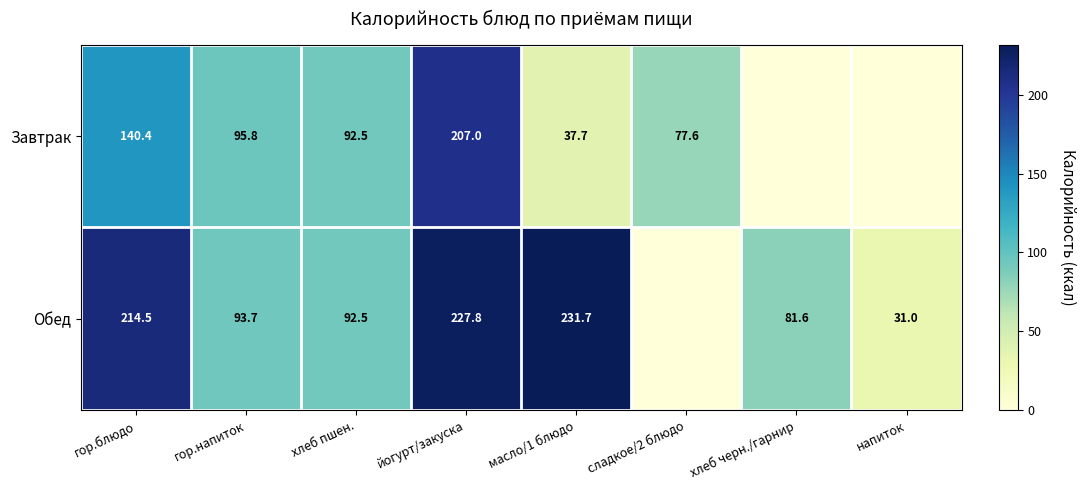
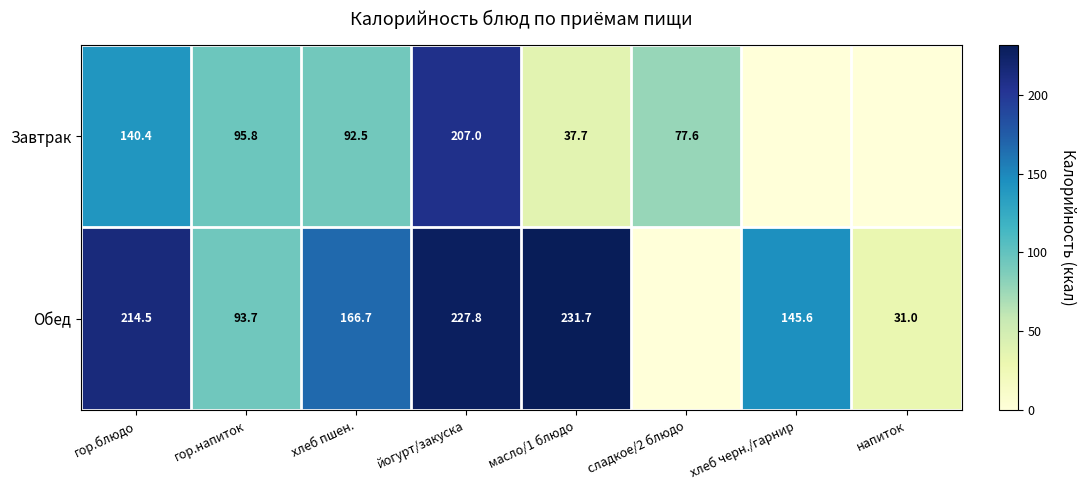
  {
    "Завтрак": {
      "гор.блюдо": 140.4,
      "гор.напиток": 95.8,
      "хлеб пшен.": 92.5,
      "йогурт/закуска": 207.0,
      "масло/1 блюдо": 37.7,
      "сладкое/2 блюдо": 77.6
    },
    "Обед": {
      "гор.блюдо": 214.5,
      "гор.напиток": 93.7,
-     "хлеб пшен.": 92.5,
+     "хлеб пшен.": 166.7,
      "йогурт/закуска": 227.8,
      "масло/1 блюдо": 231.7,
-     "хлеб черн./гарнир": 81.6,
+     "хлеб черн./гарнир": 145.6,
      "напиток": 31.0
    }
  }
